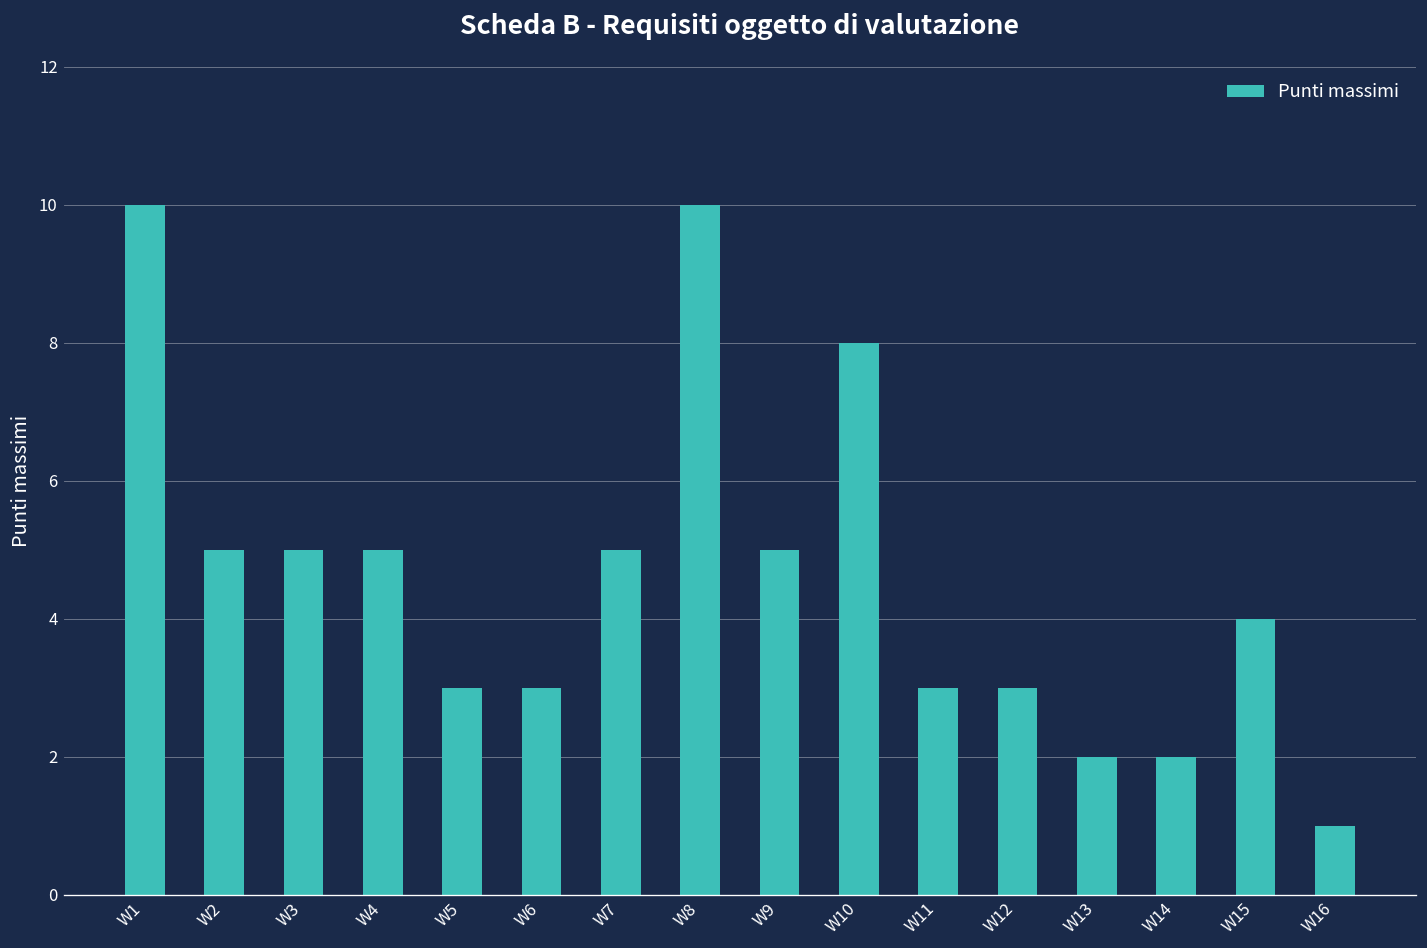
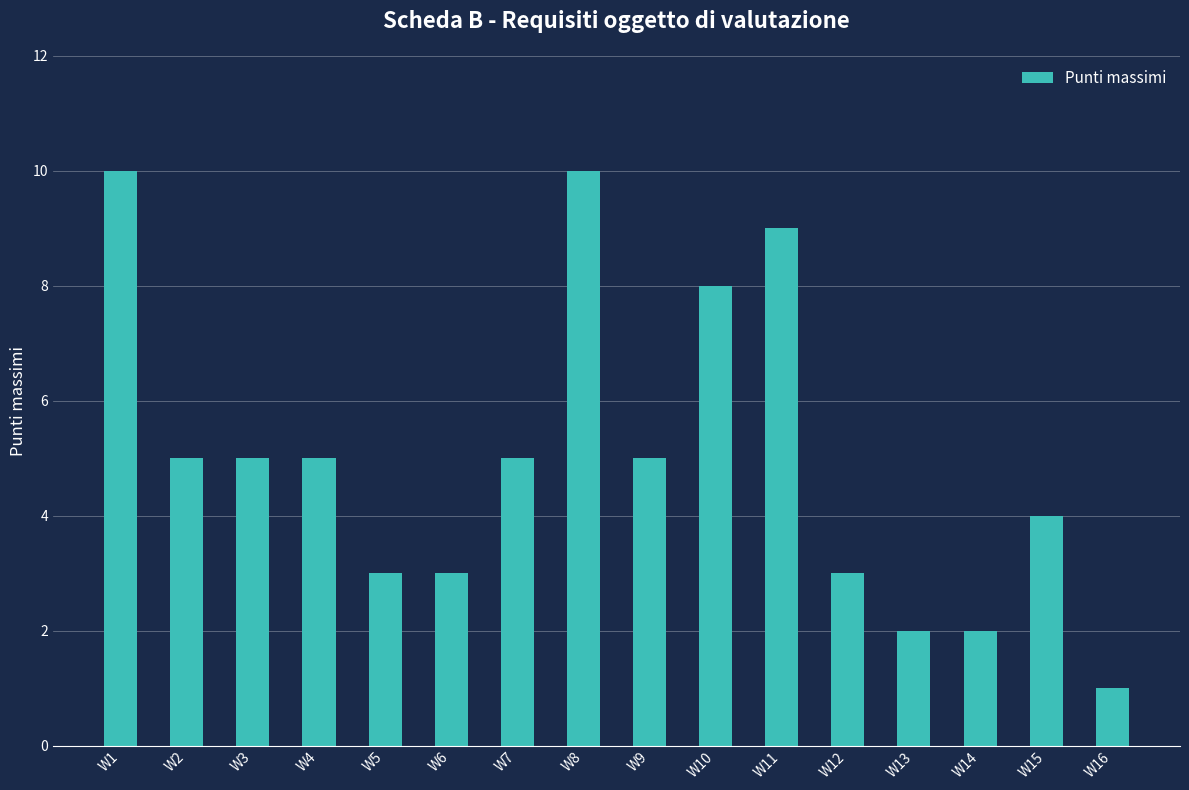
  {
    "W1": 10,
    "W2": 5,
    "W3": 5,
    "W4": 5,
    "W5": 3,
    "W6": 3,
    "W7": 5,
    "W8": 10,
    "W9": 5,
    "W10": 8,
-   "W11": 3,
+   "W11": 9,
    "W12": 3,
    "W13": 2,
    "W14": 2,
    "W15": 4,
    "W16": 1
  }
